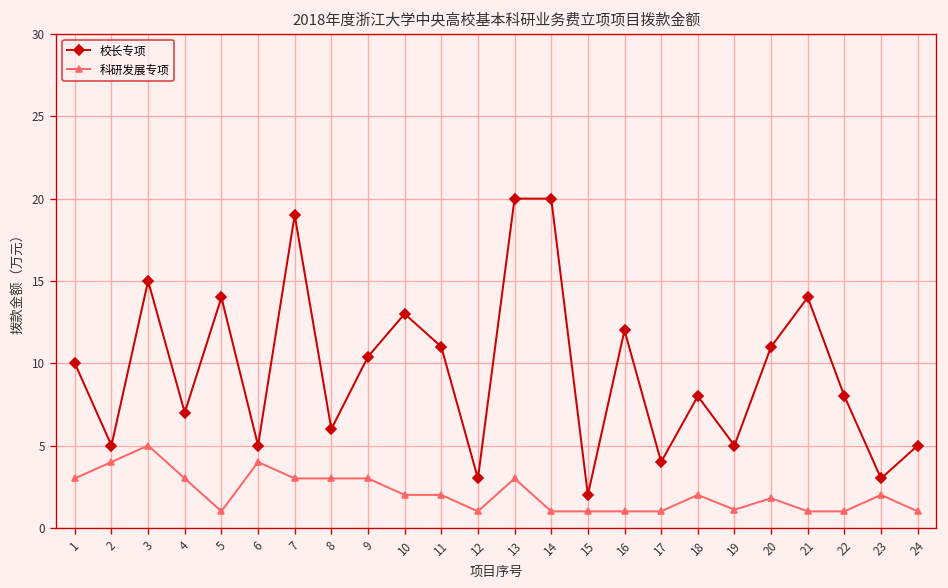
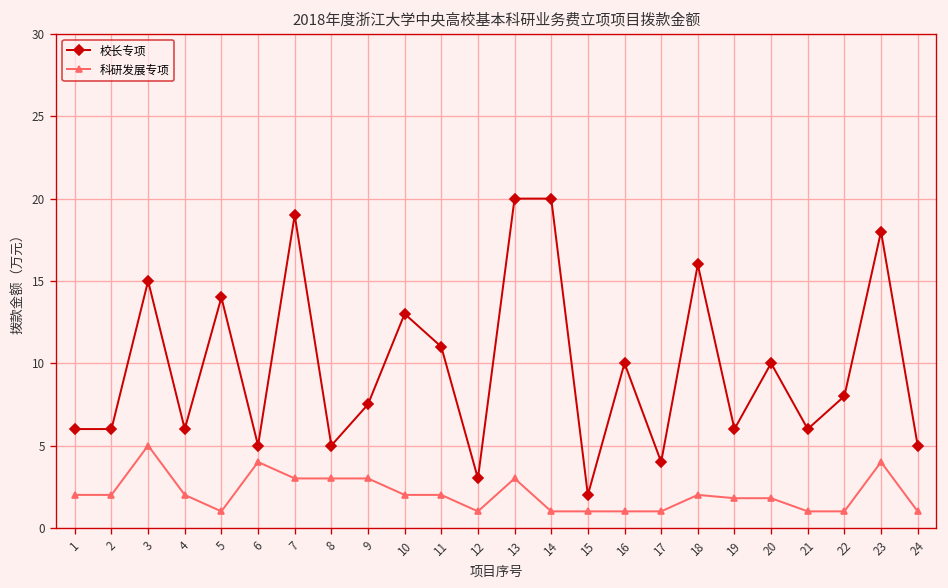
  {
    "校长专项": {
-     "1": 10,
-     "2": 5,
+     "1": 6,
+     "2": 6,
      "3": 15.0,
-     "4": 7,
+     "4": 6,
      "5": 14.0,
      "6": 5.0,
      "7": 19.0,
-     "8": 6,
-     "9": 10.4,
+     "8": 5,
+     "9": 7.5,
      "10": 13.0,
      "11": 11.0,
      "12": 3.0,
      "13": 20.0,
      "14": 20.0,
      "15": 2.0,
-     "16": 12,
+     "16": 10,
      "17": 4.0,
-     "18": 8,
-     "19": 5,
-     "20": 11,
-     "21": 14,
+     "18": 16,
+     "19": 6,
+     "20": 10,
+     "21": 6,
      "22": 8.0,
-     "23": 3,
+     "23": 18,
      "24": 5.0
    },
    "科研发展专项": {
-     "1": 3,
-     "2": 4,
+     "1": 2,
+     "2": 2,
      "3": 5.0,
-     "4": 3,
+     "4": 2,
      "5": 1.0,
      "6": 4.0,
      "7": 3.0,
      "8": 3.0,
      "9": 3.0,
      "10": 2.0,
      "11": 2.0,
      "12": 1.0,
      "13": 3.0,
      "14": 1.0,
      "15": 1.0,
      "16": 1.0,
      "17": 1.0,
      "18": 2.0,
-     "19": 1.1,
+     "19": 1.8,
      "20": 1.8,
      "21": 1.0,
      "22": 1.0,
-     "23": 2,
+     "23": 4,
      "24": 1.0
    }
  }
